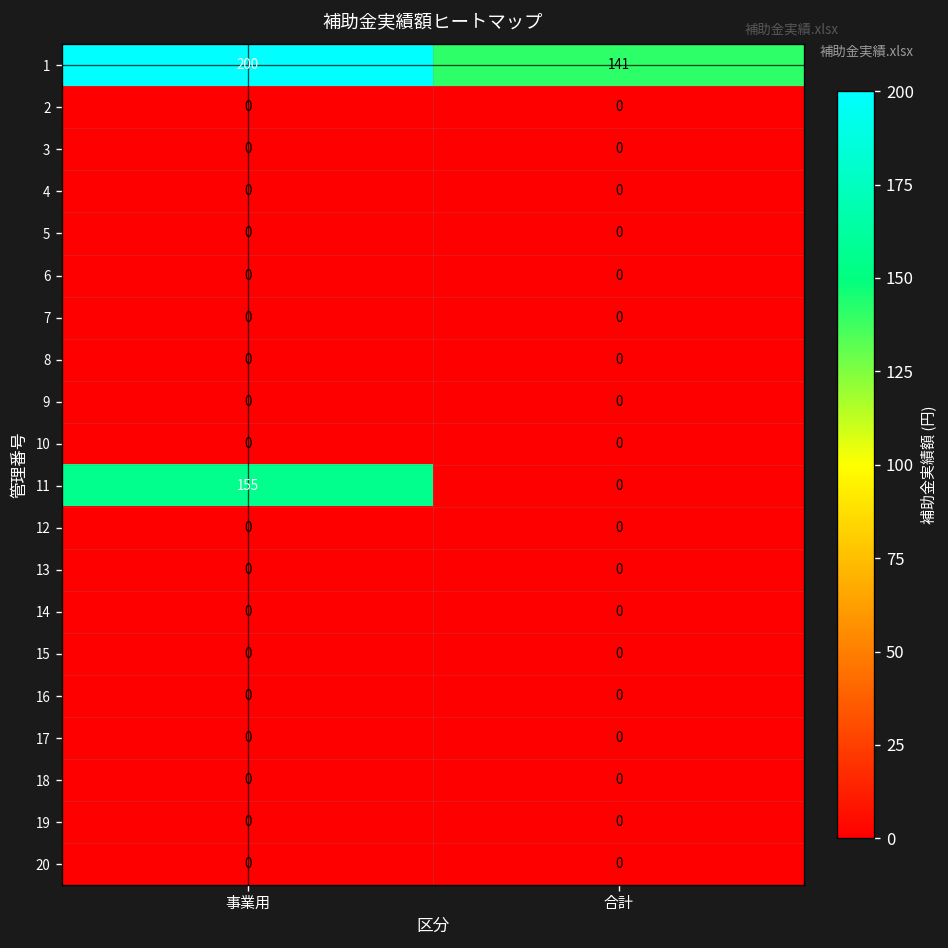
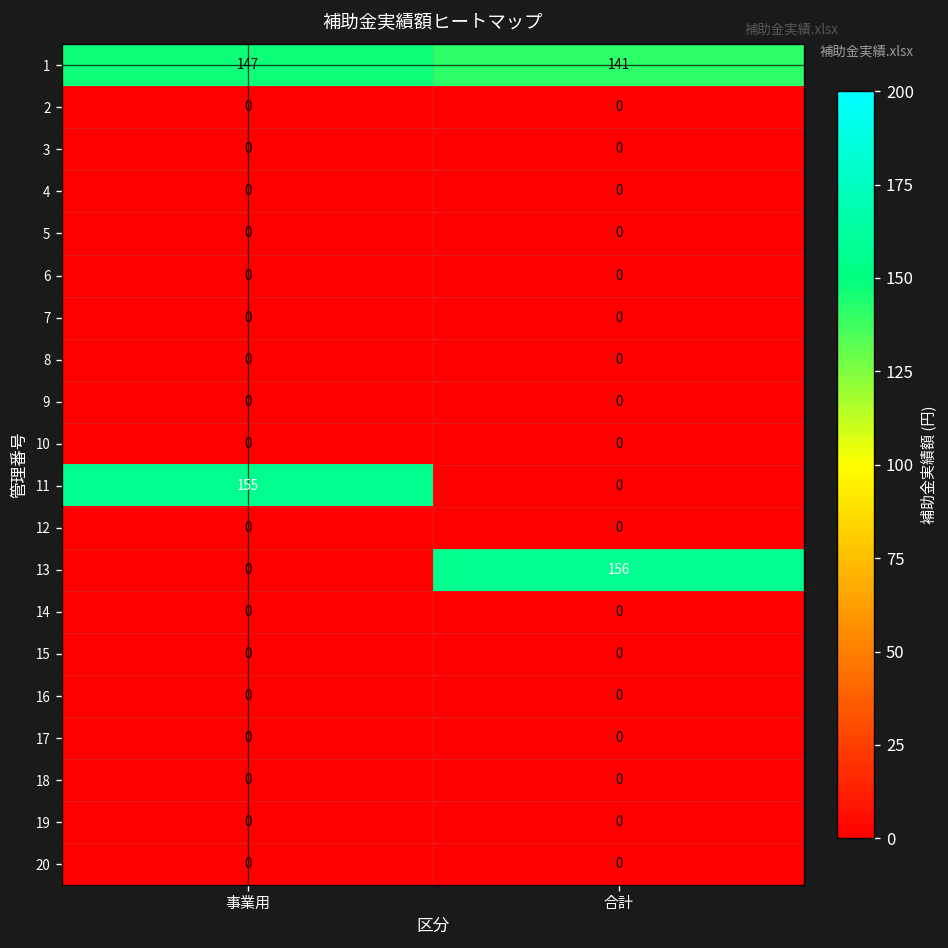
  {
    "1": {
-     "事業用": 200,
+     "事業用": 147,
      "合計": 141
    },
    "2": {
      "事業用": 0,
      "合計": 0
    },
    "3": {
      "事業用": 0,
      "合計": 0
    },
    "4": {
      "事業用": 0,
      "合計": 0
    },
    "5": {
      "事業用": 0,
      "合計": 0
    },
    "6": {
      "事業用": 0,
      "合計": 0
    },
    "7": {
      "事業用": 0,
      "合計": 0
    },
    "8": {
      "事業用": 0,
      "合計": 0
    },
    "9": {
      "事業用": 0,
      "合計": 0
    },
    "10": {
      "事業用": 0,
      "合計": 0
    },
    "11": {
      "事業用": 155,
      "合計": 0
    },
    "12": {
      "事業用": 0,
      "合計": 0
    },
    "13": {
      "事業用": 0,
-     "合計": 0
+     "合計": 156
    },
    "14": {
      "事業用": 0,
      "合計": 0
    },
    "15": {
      "事業用": 0,
      "合計": 0
    },
    "16": {
      "事業用": 0,
      "合計": 0
    },
    "17": {
      "事業用": 0,
      "合計": 0
    },
    "18": {
      "事業用": 0,
      "合計": 0
    },
    "19": {
      "事業用": 0,
      "合計": 0
    },
    "20": {
      "事業用": 0,
      "合計": 0
    }
  }
